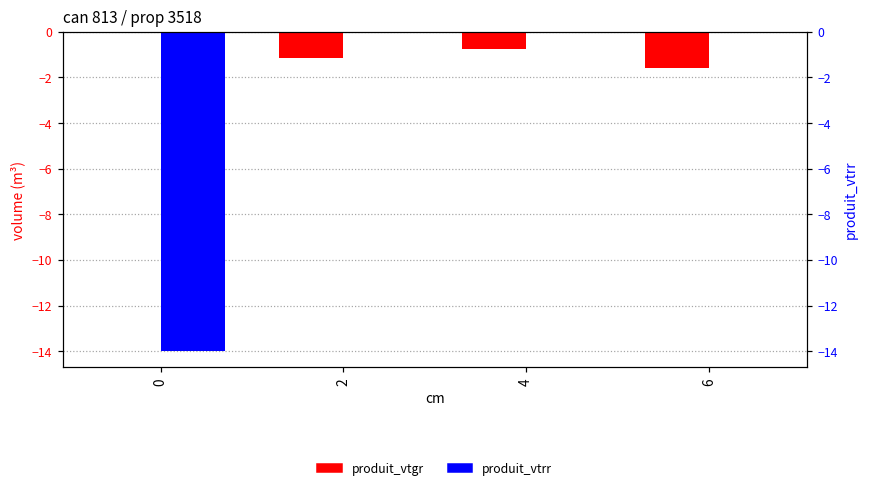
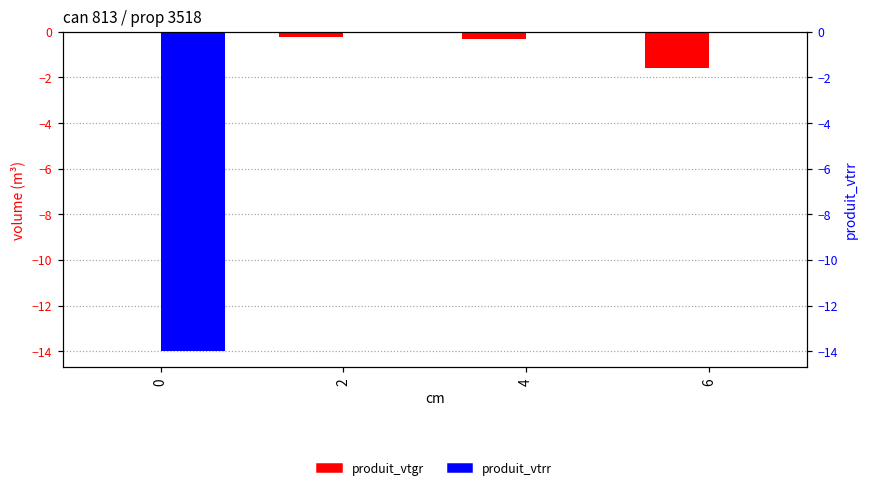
  {
    "produit_vtgr": {
      "0": 0.0,
-     "2": -1.2,
-     "4": -0.7,
+     "2": -0.2,
+     "4": -0.3,
      "6": -1.6
    },
    "produit_vtrr": {
      "0": -14.0,
      "2": 0.0,
      "4": 0.0,
      "6": 0.0
    }
  }
